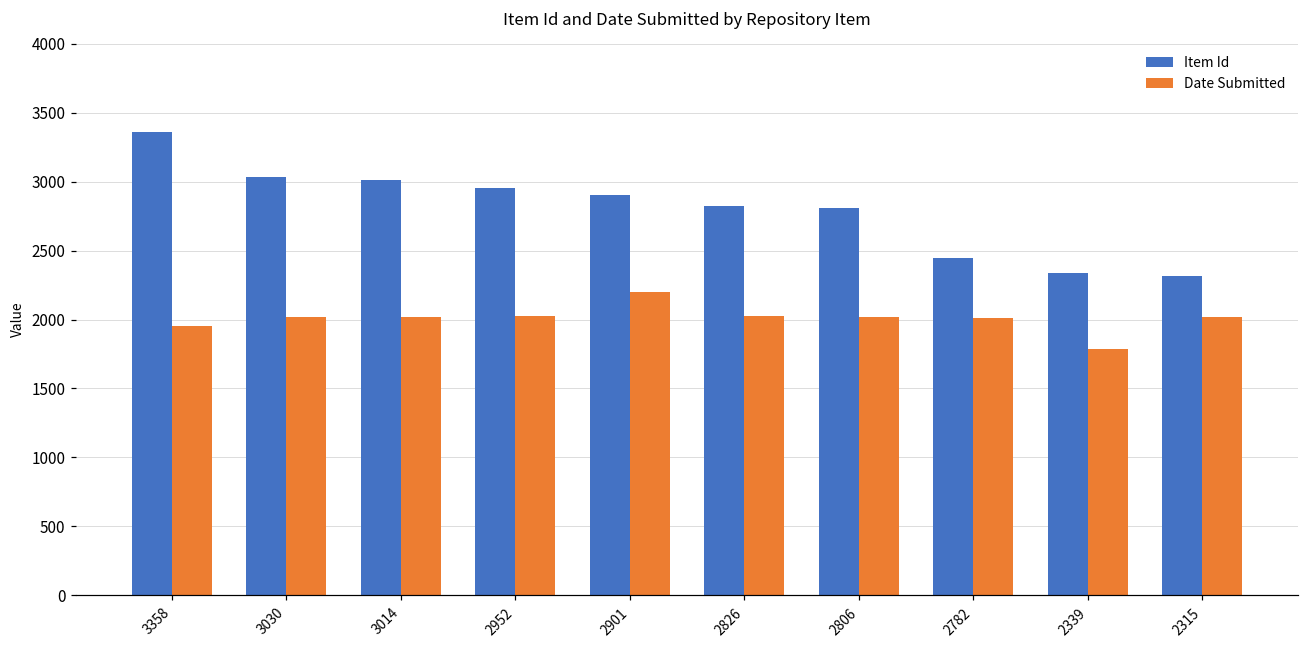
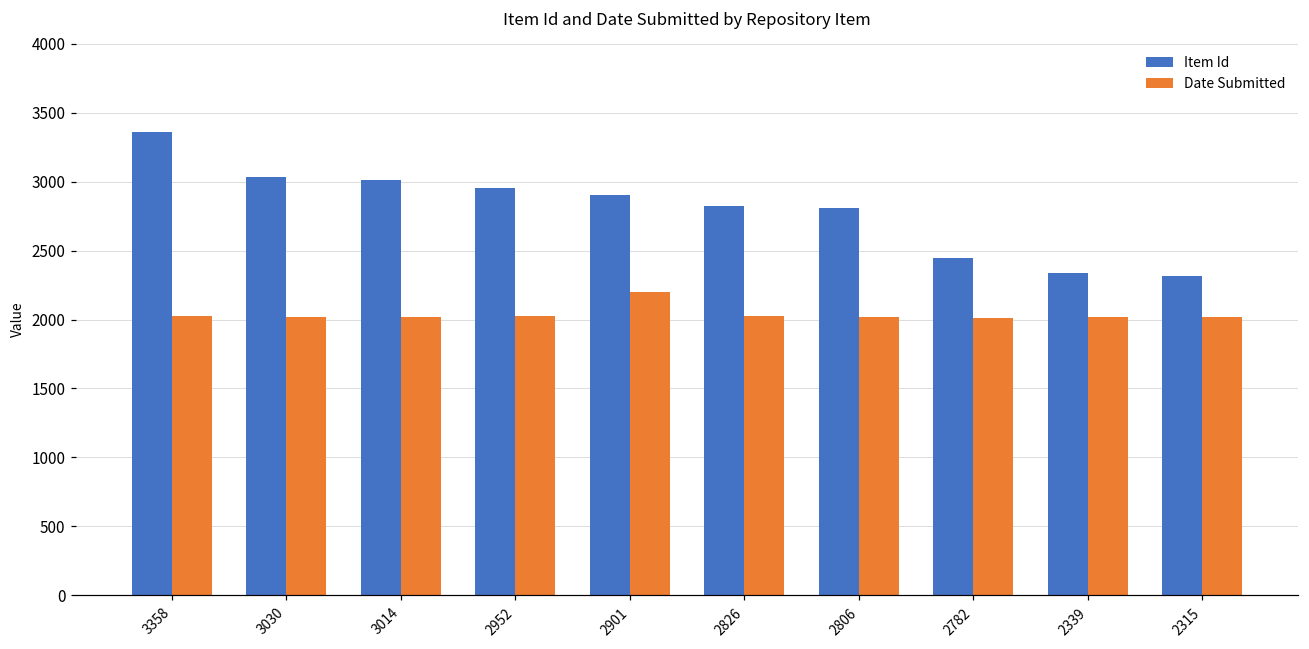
  {
    "Item Id": {
      "3358": 3360,
      "3030": 3030,
      "3014": 3010,
      "2952": 2950,
      "2901": 2900,
      "2826": 2830,
      "2806": 2810,
      "2782": 2440,
      "2339": 2340,
      "2315": 2320
    },
    "Date Submitted": {
-     "3358": 1950,
+     "3358": 2020,
      "3030": 2020,
      "3014": 2020,
      "2952": 2020,
      "2901": 2200,
      "2826": 2020,
      "2806": 2020,
      "2782": 2010,
-     "2339": 1790,
+     "2339": 2020,
      "2315": 2020
    }
  }
